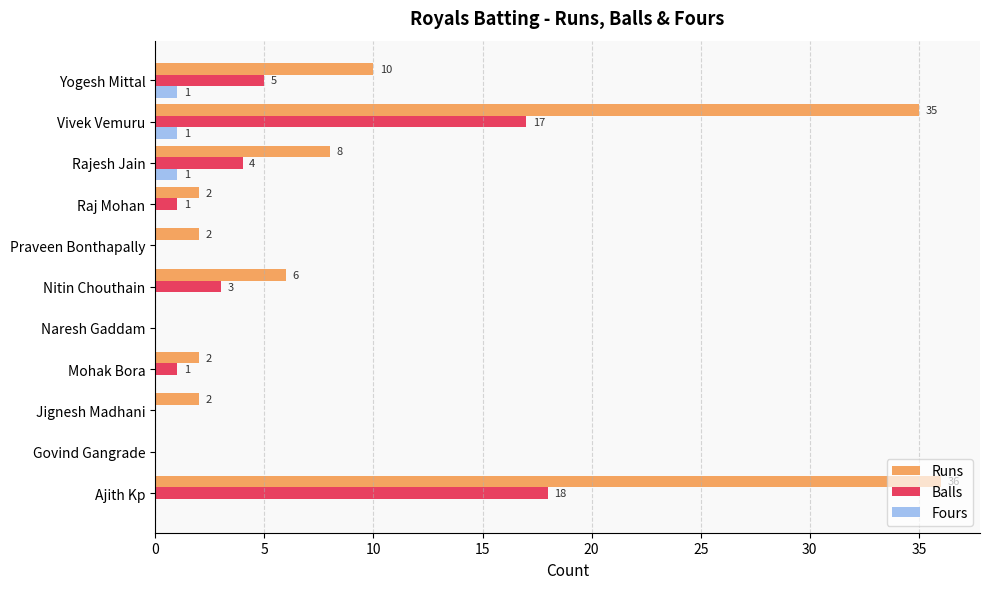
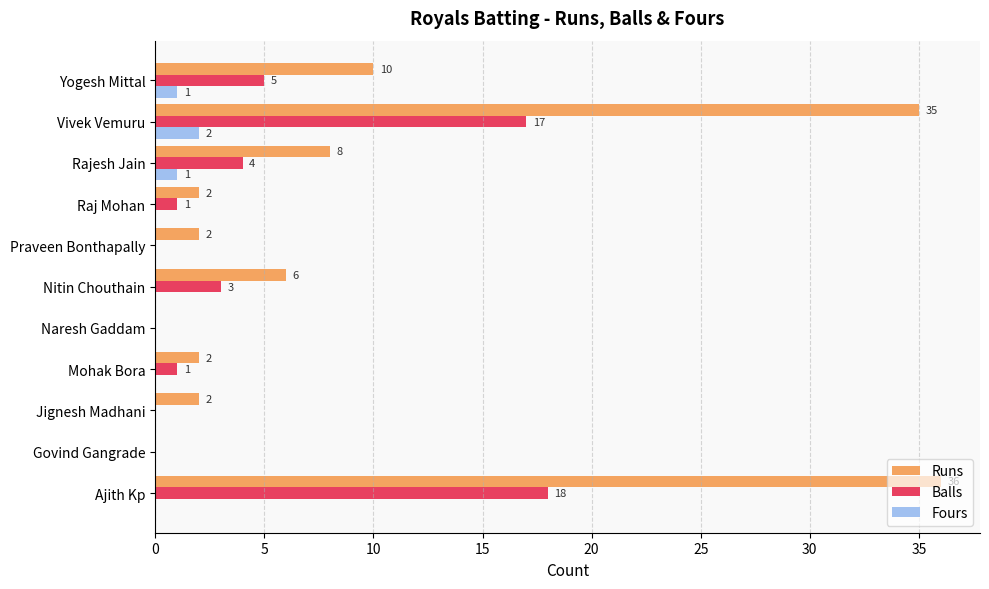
  {
    "Runs": {
      "Yogesh Mittal": 10,
      "Vivek Vemuru": 35,
      "Rajesh Jain": 8,
      "Raj Mohan": 2,
      "Praveen Bonthapally": 2,
      "Nitin Chouthain": 6,
      "Mohak Bora": 2,
      "Jignesh Madhani": 2
    },
    "Balls": {
      "Yogesh Mittal": 5,
      "Vivek Vemuru": 17,
      "Rajesh Jain": 4,
      "Raj Mohan": 1,
      "Nitin Chouthain": 3,
      "Mohak Bora": 1,
      "Ajith Kp": 18
    },
    "Fours": {
      "Yogesh Mittal": 1,
-     "Vivek Vemuru": 1,
+     "Vivek Vemuru": 2,
      "Rajesh Jain": 1
    }
  }
